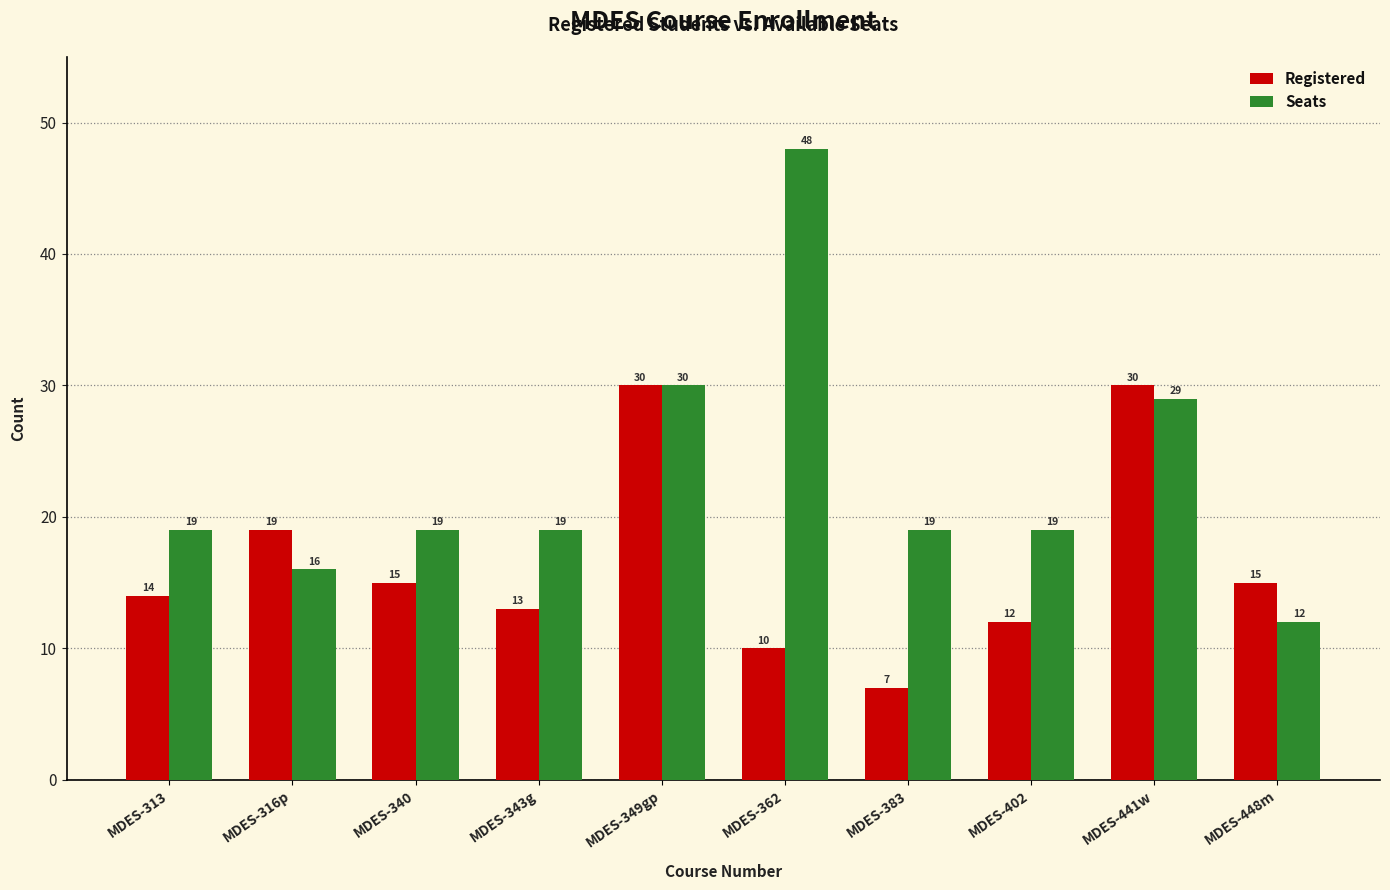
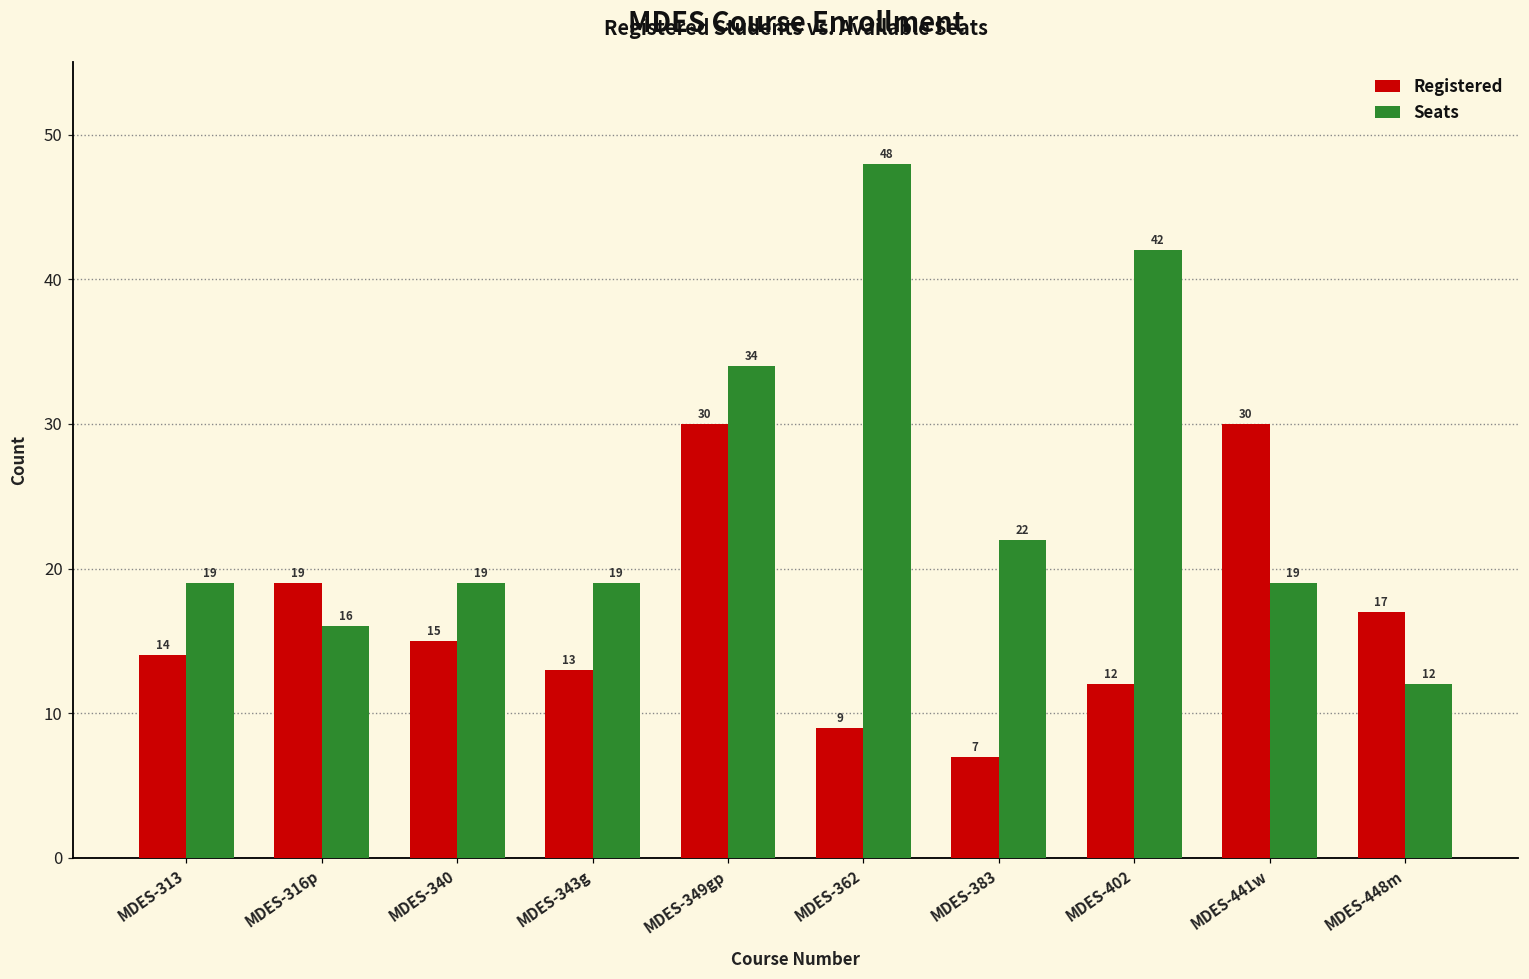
  {
    "Registered": {
      "MDES-313": 14,
      "MDES-316p": 19,
      "MDES-340": 15,
      "MDES-343g": 13,
      "MDES-349gp": 30,
-     "MDES-362": 10,
+     "MDES-362": 9,
      "MDES-383": 7,
      "MDES-402": 12,
      "MDES-441w": 30,
-     "MDES-448m": 15
+     "MDES-448m": 17
    },
    "Seats": {
      "MDES-313": 19,
      "MDES-316p": 16,
      "MDES-340": 19,
      "MDES-343g": 19,
-     "MDES-349gp": 30,
+     "MDES-349gp": 34,
      "MDES-362": 48,
-     "MDES-383": 19,
-     "MDES-402": 19,
-     "MDES-441w": 29,
+     "MDES-383": 22,
+     "MDES-402": 42,
+     "MDES-441w": 19,
      "MDES-448m": 12
    }
  }
